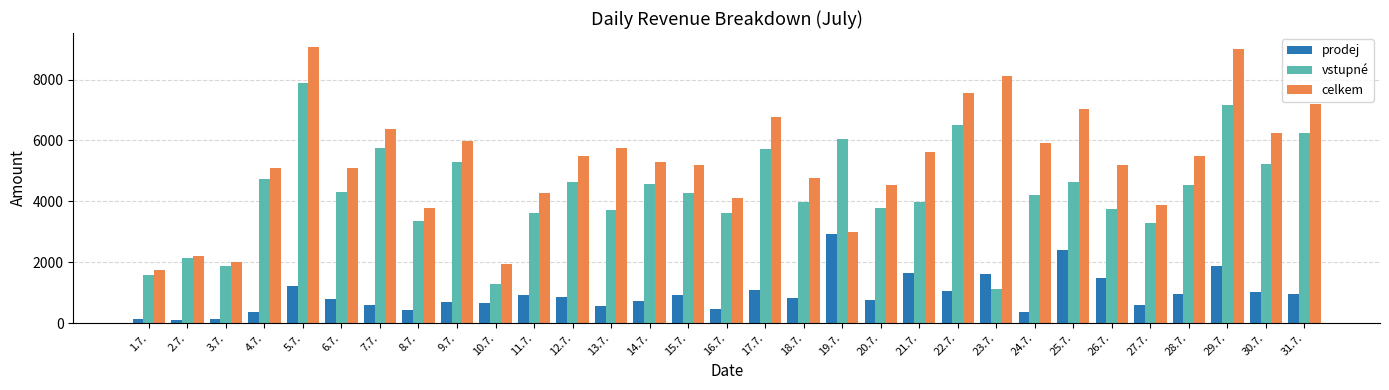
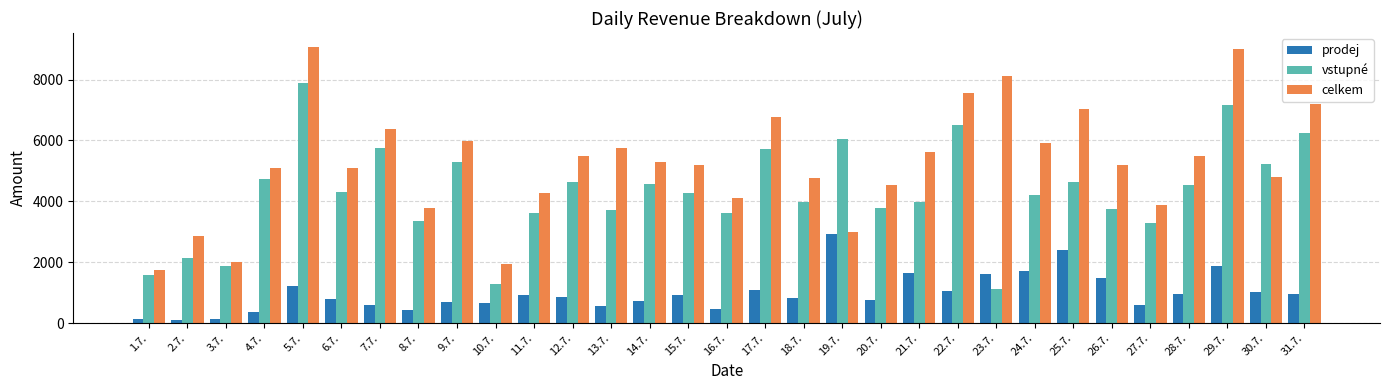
  {
    "prodej": {
      "1.7.": 100,
      "2.7.": 100,
      "3.7.": 100,
      "4.7.": 400,
      "5.7.": 1200,
      "6.7.": 800,
      "7.7.": 600,
      "8.7.": 400,
      "9.7.": 700,
      "10.7.": 700,
      "11.7.": 900,
      "12.7.": 900,
      "13.7.": 600,
      "14.7.": 700,
      "15.7.": 900,
      "16.7.": 500,
      "17.7.": 1100,
      "18.7.": 800,
      "19.7.": 2900,
      "20.7.": 800,
      "21.7.": 1600,
      "22.7.": 1000,
      "23.7.": 1600,
-     "24.7.": 400,
+     "24.7.": 1700,
      "25.7.": 2400,
      "26.7.": 1500,
      "27.7.": 600,
      "28.7.": 900,
      "29.7.": 1900,
      "30.7.": 1000,
      "31.7.": 900
    },
    "vstupné": {
      "1.7.": 1600,
      "2.7.": 2100,
      "3.7.": 1900,
      "4.7.": 4700,
      "5.7.": 7900,
      "6.7.": 4300,
      "7.7.": 5800,
      "8.7.": 3300,
      "9.7.": 5300,
      "10.7.": 1300,
      "11.7.": 3600,
      "12.7.": 4600,
      "13.7.": 3700,
      "14.7.": 4600,
      "15.7.": 4300,
      "16.7.": 3600,
      "17.7.": 5700,
      "18.7.": 4000,
      "19.7.": 6000,
      "20.7.": 3800,
      "21.7.": 4000,
      "22.7.": 6500,
      "23.7.": 1100,
      "24.7.": 4200,
      "25.7.": 4600,
      "26.7.": 3700,
      "27.7.": 3300,
      "28.7.": 4600,
      "29.7.": 7200,
      "30.7.": 5200,
      "31.7.": 6300
    },
    "celkem": {
      "1.7.": 1700,
-     "2.7.": 2200,
+     "2.7.": 2900,
      "3.7.": 2000,
      "4.7.": 5100,
      "5.7.": 9100,
      "6.7.": 5100,
      "7.7.": 6400,
      "8.7.": 3800,
      "9.7.": 6000,
      "10.7.": 1900,
      "11.7.": 4300,
      "12.7.": 5500,
      "13.7.": 5800,
      "14.7.": 5300,
      "15.7.": 5200,
      "16.7.": 4100,
      "17.7.": 6800,
      "18.7.": 4800,
      "19.7.": 3000,
      "20.7.": 4500,
      "21.7.": 5600,
      "22.7.": 7500,
      "23.7.": 8100,
      "24.7.": 5900,
      "25.7.": 7000,
      "26.7.": 5200,
      "27.7.": 3900,
      "28.7.": 5500,
      "29.7.": 9000,
-     "30.7.": 6300,
+     "30.7.": 4800,
      "31.7.": 7200
    }
  }
